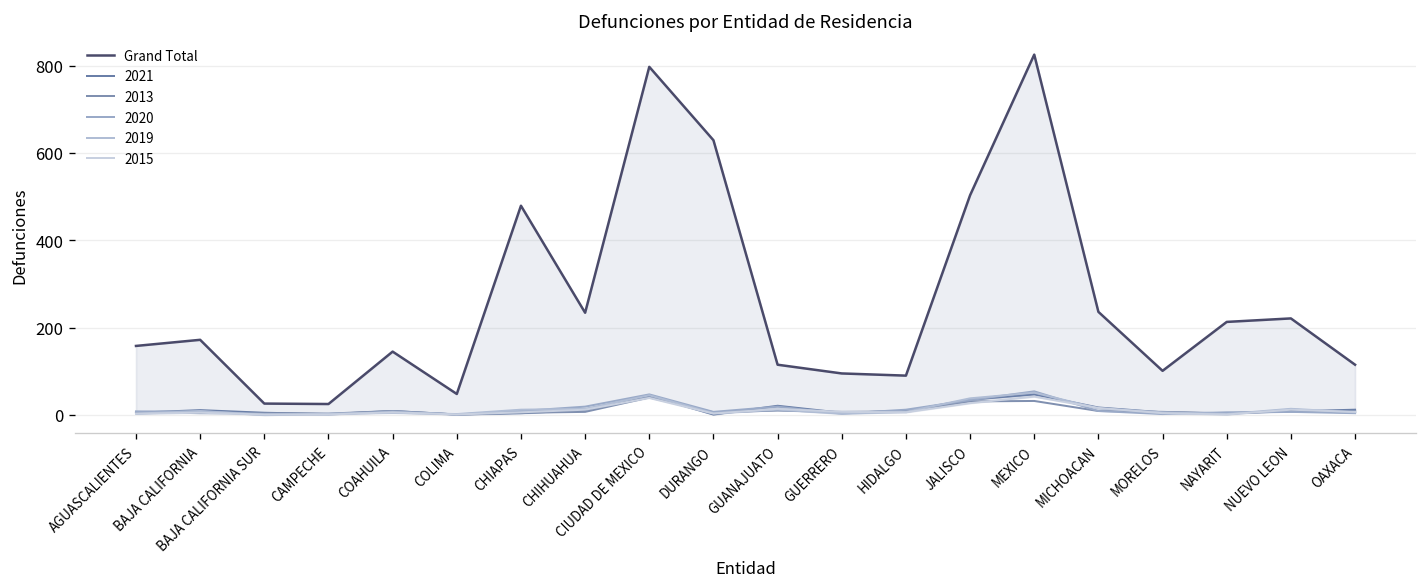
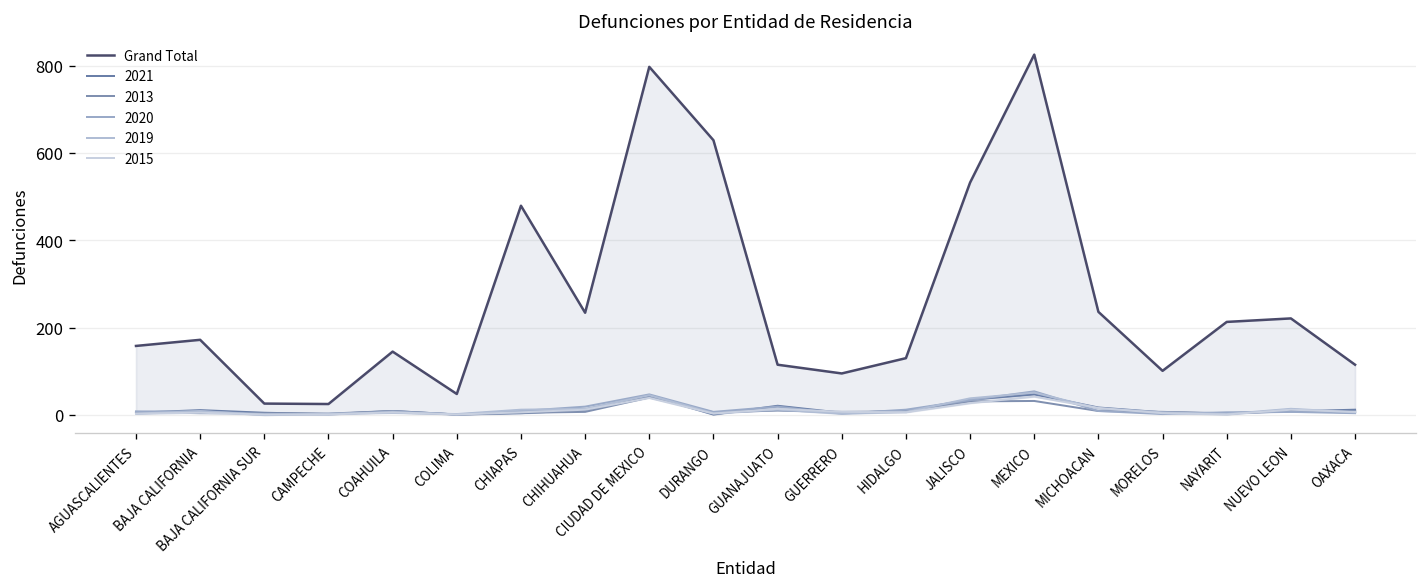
  {
    "Grand Total": {
      "AGUASCALIENTES": 160,
      "BAJA CALIFORNIA": 170,
      "BAJA CALIFORNIA SUR": 30,
      "CAMPECHE": 30,
      "COAHUILA": 150,
      "COLIMA": 50,
      "CHIAPAS": 480,
      "CHIHUAHUA": 230,
      "CIUDAD DE MEXICO": 800,
      "DURANGO": 630,
      "GUANAJUATO": 120,
      "GUERRERO": 100,
-     "HIDALGO": 90,
-     "JALISCO": 500,
+     "HIDALGO": 130,
+     "JALISCO": 530,
      "MEXICO": 830,
      "MICHOACAN": 240,
      "MORELOS": 100,
      "NAYARIT": 210,
      "NUEVO LEON": 220,
      "OAXACA": 120
    }
  }
